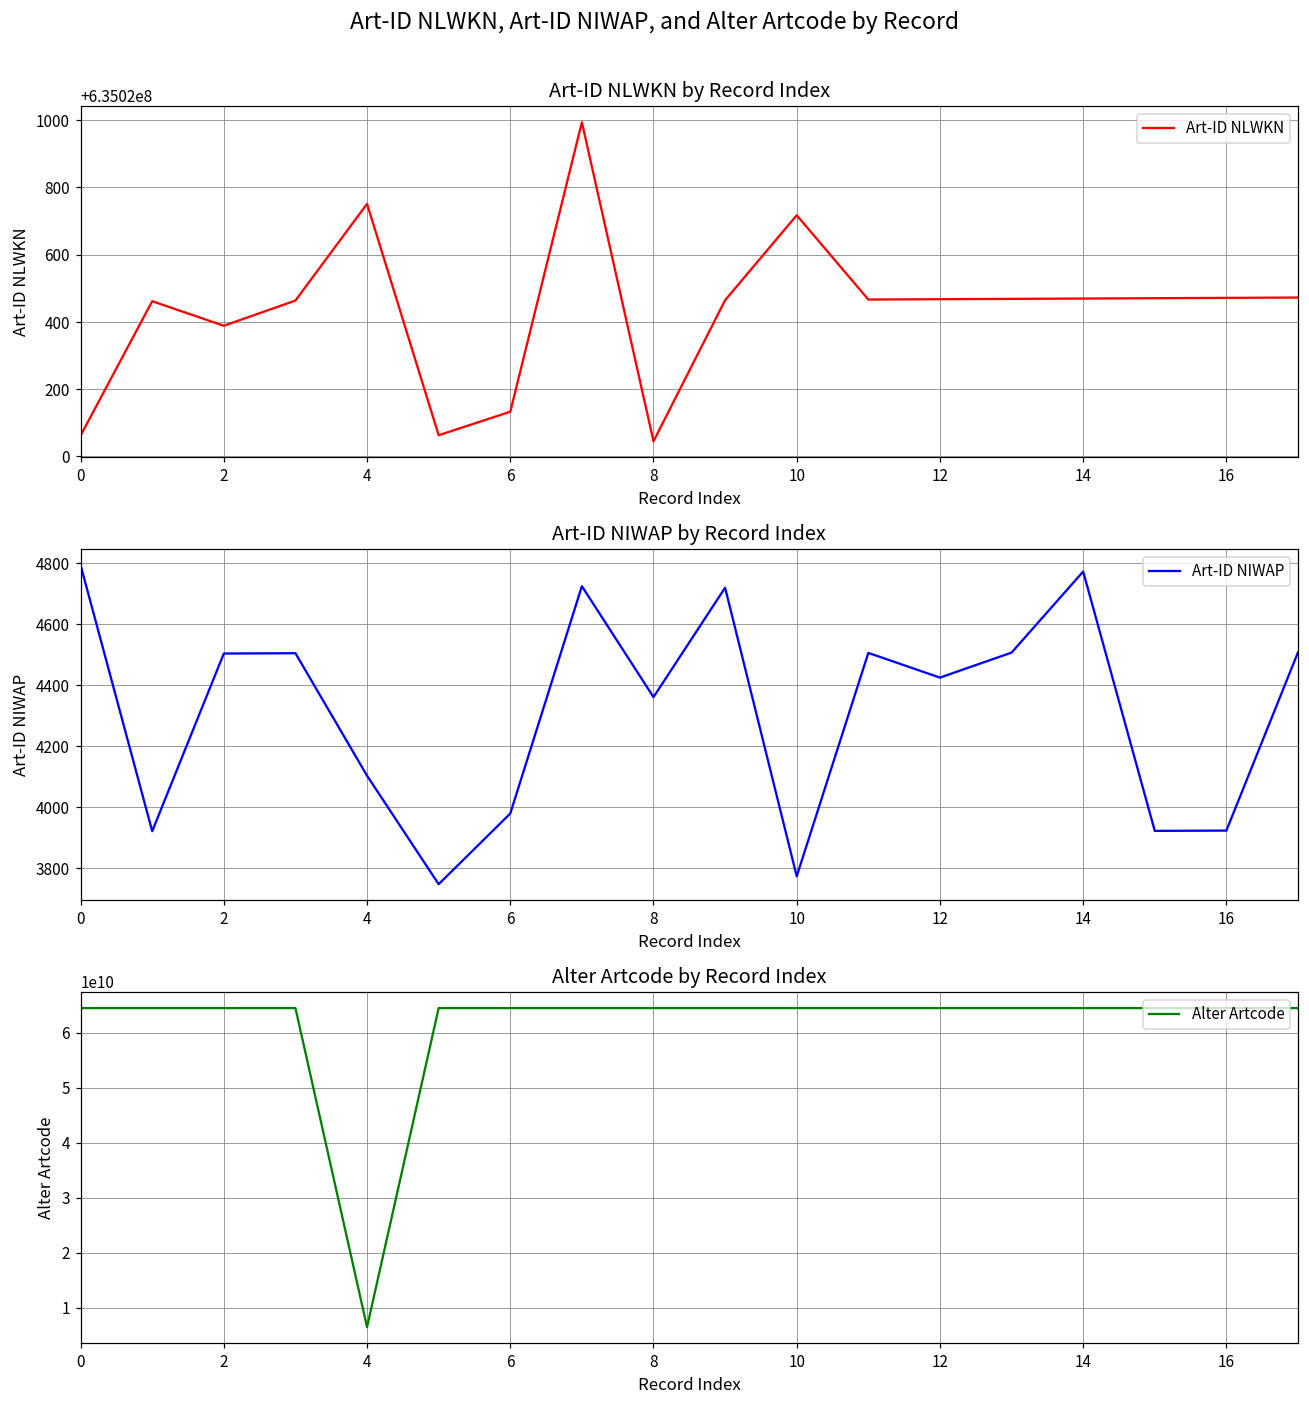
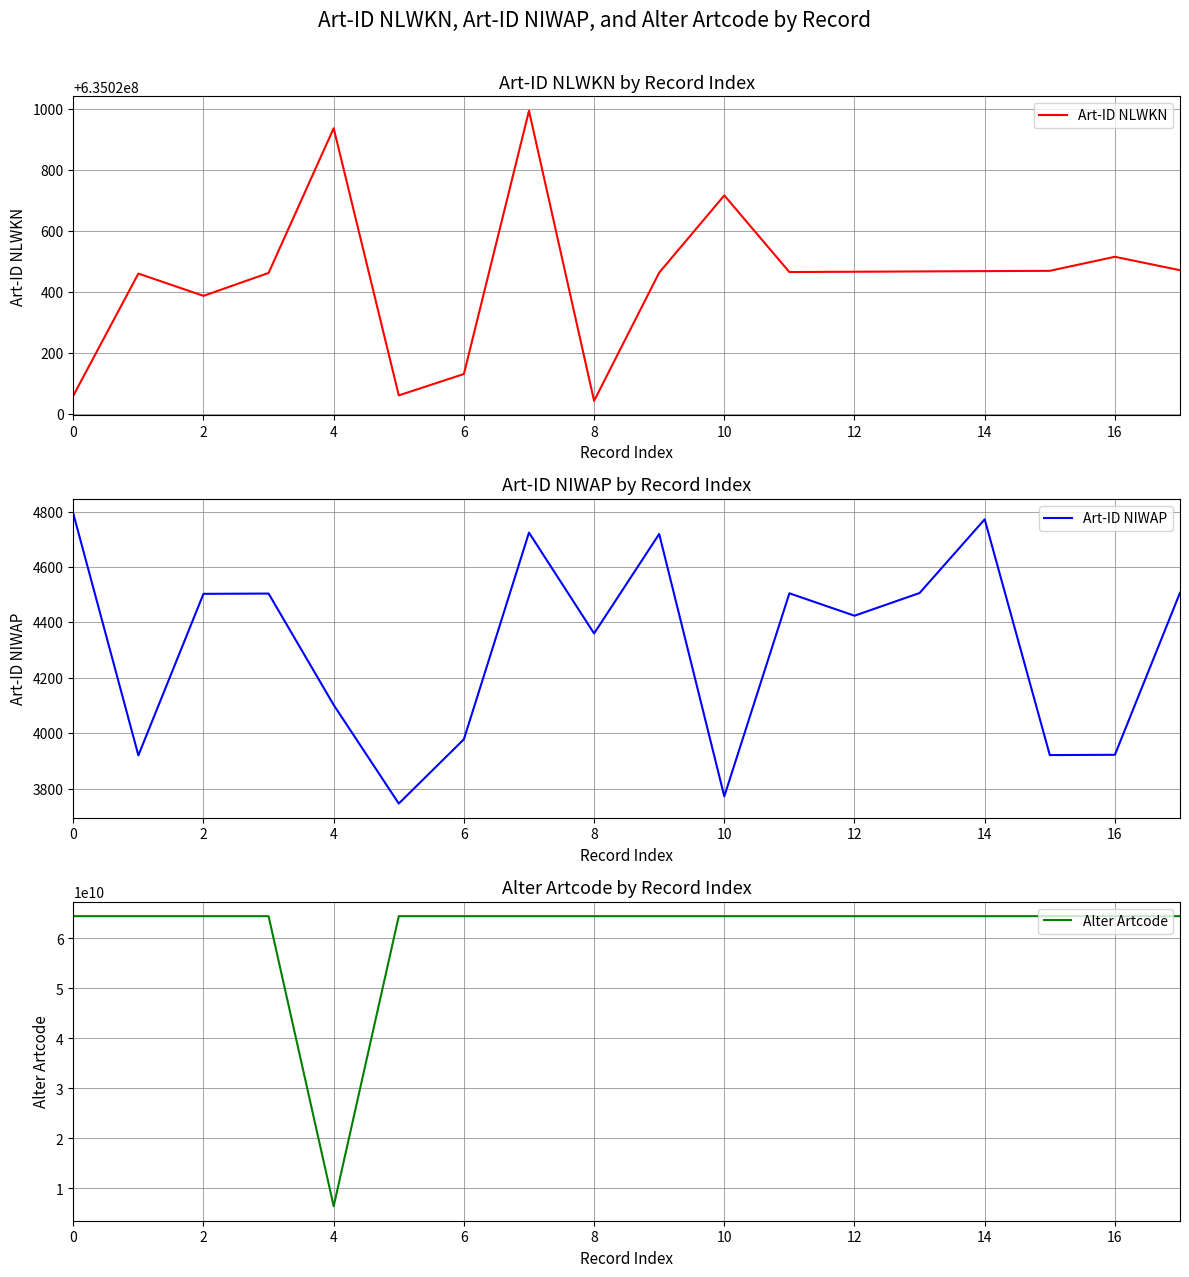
  {
    "Art-ID NLWKN by Record Index": {
      "0": 635020060,
      "2": 635020390,
-     "4": 635020750,
+     "4": 635020940,
      "6": 635020130,
      "8": 635020040,
      "10": 635020720,
      "12": 635020470,
      "14": 635020470,
-     "16": 635020470
+     "16": 635020520
    },
    "Art-ID NIWAP by Record Index": {
      "0": 4790,
      "2": 4500,
      "4": 4100,
      "6": 3980,
      "8": 4360,
      "10": 3770,
      "12": 4420,
      "14": 4770,
      "16": 3920
    },
    "Alter Artcode by Record Index": {
      "0": 64000000000,
      "2": 64000000000,
      "4": 6000000000,
      "6": 64000000000,
      "8": 64000000000,
      "10": 64000000000,
      "12": 64000000000,
      "14": 64000000000
    }
  }
